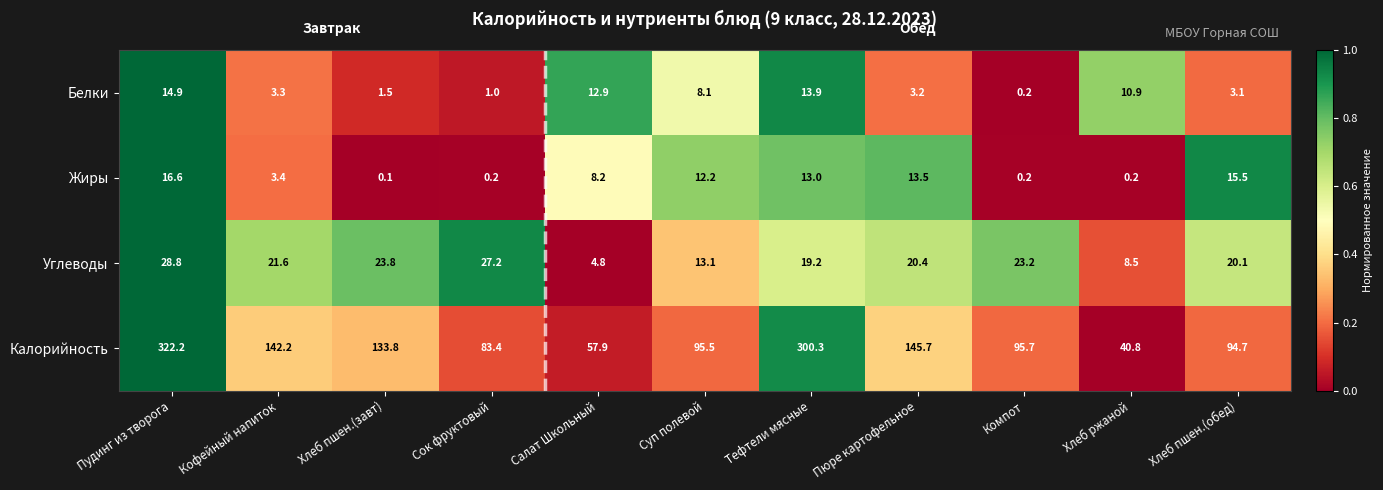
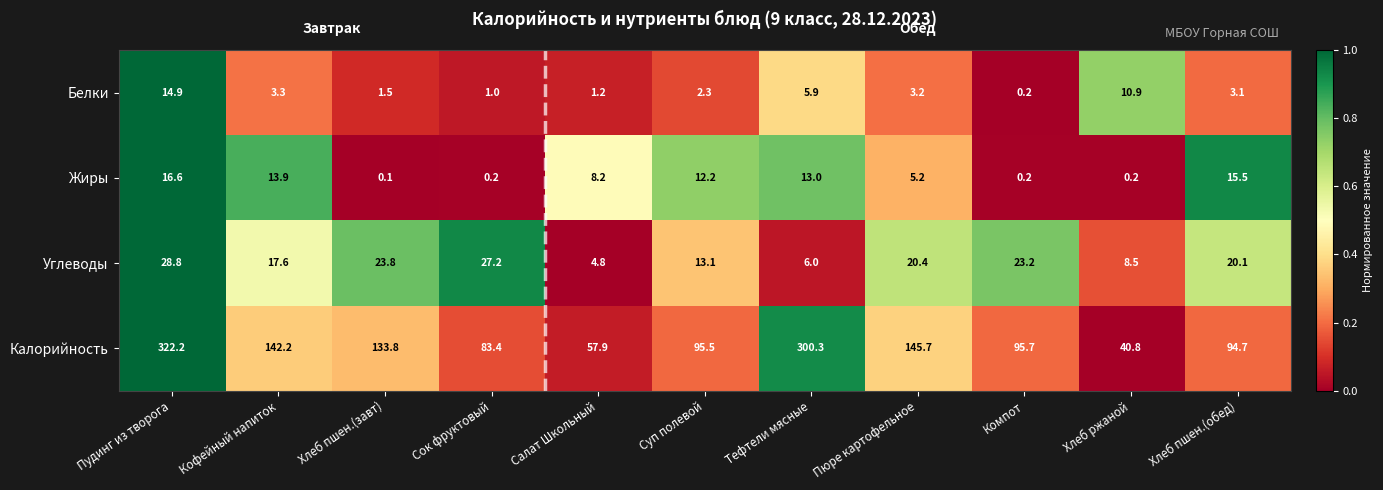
  {
    "Белки": {
      "Пудинг из творога": 14.9,
      "Кофейный напиток": 3.3,
      "Хлеб пшен.(завт)": 1.5,
      "Сок фруктовый": 1.0,
-     "Салат Школьный": 12.9,
-     "Суп полевой": 8.1,
-     "Тефтели мясные": 13.9,
+     "Салат Школьный": 1.2,
+     "Суп полевой": 2.3,
+     "Тефтели мясные": 5.9,
      "Пюре картофельное": 3.2,
      "Компот": 0.2,
      "Хлеб ржаной": 10.9,
      "Хлеб пшен.(обед)": 3.1
    },
    "Жиры": {
      "Пудинг из творога": 16.6,
-     "Кофейный напиток": 3.4,
+     "Кофейный напиток": 13.9,
      "Хлеб пшен.(завт)": 0.1,
      "Сок фруктовый": 0.2,
      "Салат Школьный": 8.2,
      "Суп полевой": 12.2,
      "Тефтели мясные": 13.0,
-     "Пюре картофельное": 13.5,
+     "Пюре картофельное": 5.2,
      "Компот": 0.2,
      "Хлеб ржаной": 0.2,
      "Хлеб пшен.(обед)": 15.5
    },
    "Углеводы": {
      "Пудинг из творога": 28.8,
-     "Кофейный напиток": 21.6,
+     "Кофейный напиток": 17.6,
      "Хлеб пшен.(завт)": 23.8,
      "Сок фруктовый": 27.2,
      "Салат Школьный": 4.8,
      "Суп полевой": 13.1,
-     "Тефтели мясные": 19.2,
+     "Тефтели мясные": 6.0,
      "Пюре картофельное": 20.4,
      "Компот": 23.2,
      "Хлеб ржаной": 8.5,
      "Хлеб пшен.(обед)": 20.1
    },
    "Калорийность": {
      "Пудинг из творога": 322.2,
      "Кофейный напиток": 142.2,
      "Хлеб пшен.(завт)": 133.8,
      "Сок фруктовый": 83.4,
      "Салат Школьный": 57.9,
      "Суп полевой": 95.5,
      "Тефтели мясные": 300.3,
      "Пюре картофельное": 145.7,
      "Компот": 95.7,
      "Хлеб ржаной": 40.8,
      "Хлеб пшен.(обед)": 94.7
    }
  }
